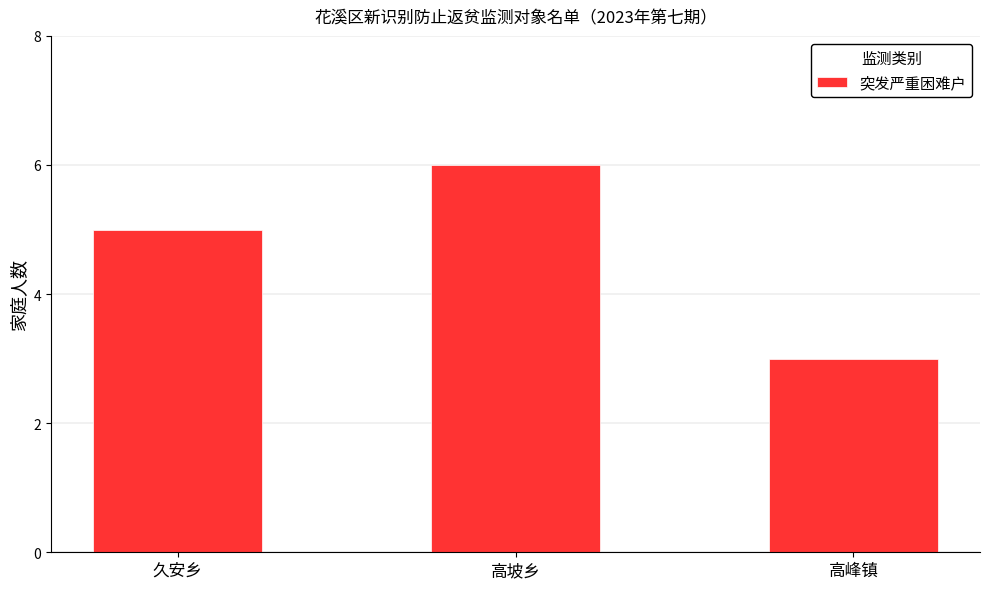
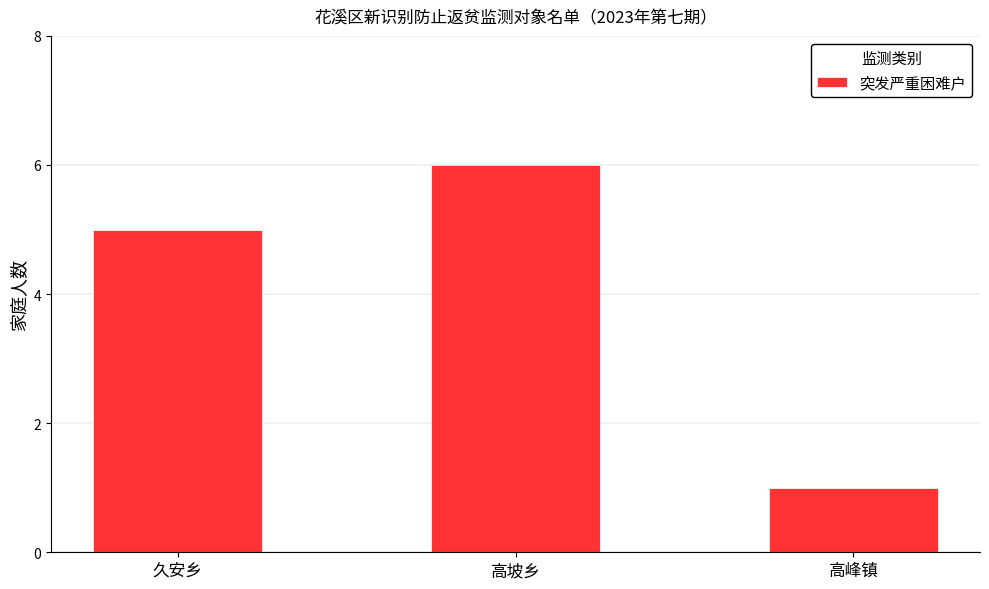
  {
    "久安乡": 5,
    "高坡乡": 6,
-   "高峰镇": 3
+   "高峰镇": 1
  }
